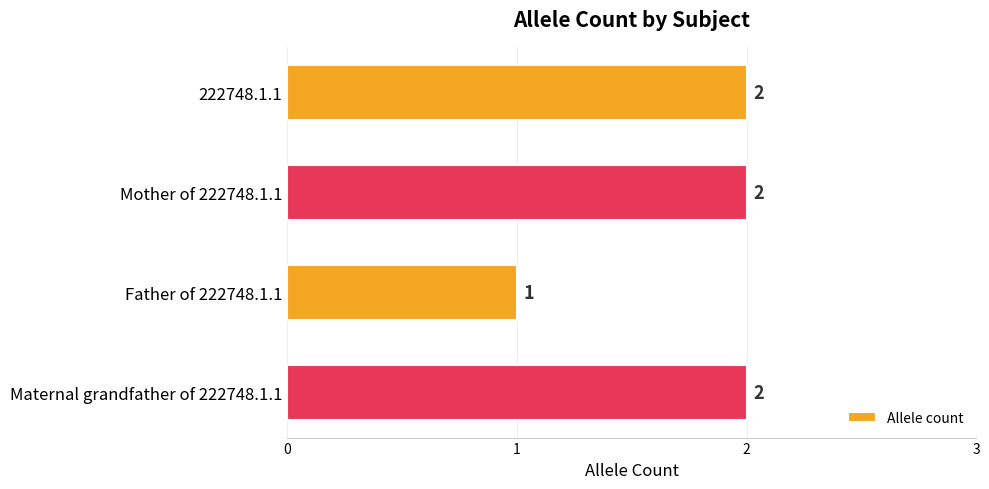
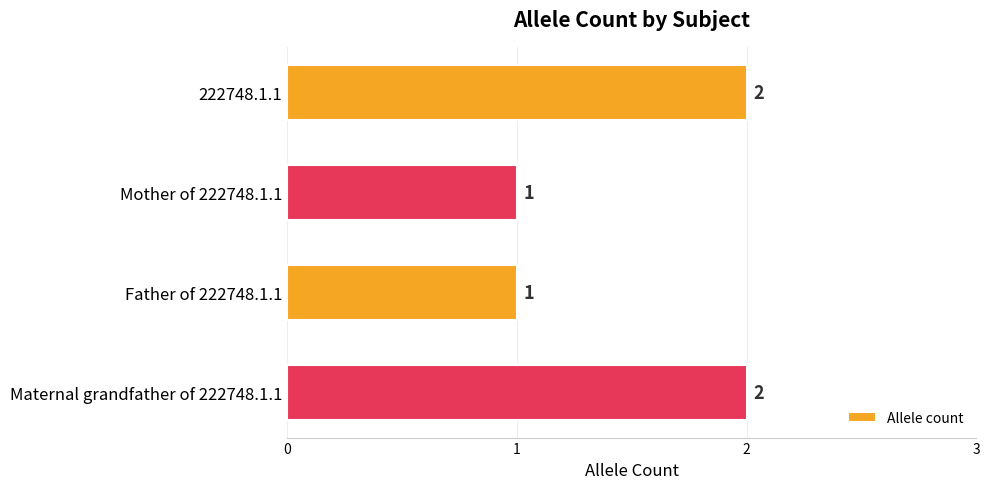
  {
    "222748.1.1": 2,
-   "Mother of 222748.1.1": 2,
+   "Mother of 222748.1.1": 1,
    "Father of 222748.1.1": 1,
    "Maternal grandfather of 222748.1.1": 2
  }
